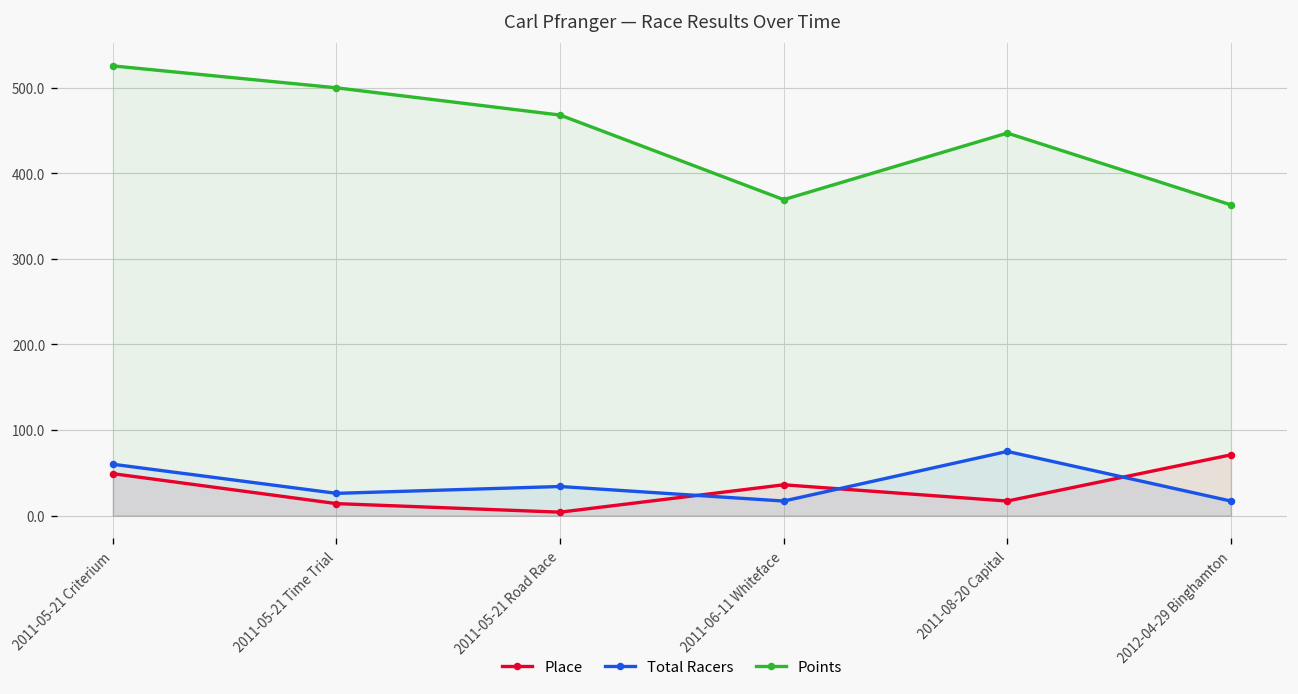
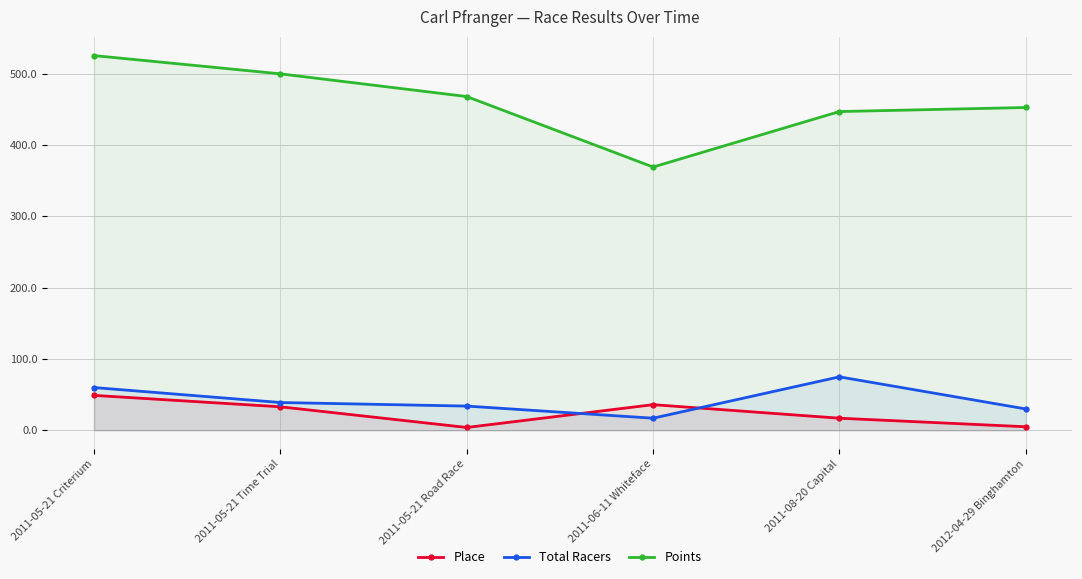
  {
    "Place": {
      "2011-05-21 Criterium": 50,
-     "2011-05-21 Time Trial": 10,
+     "2011-05-21 Time Trial": 30,
      "2011-05-21 Road Race": 0,
      "2011-06-11 Whiteface": 40,
      "2011-08-20 Capital": 20,
-     "2012-04-29 Binghamton": 70
+     "2012-04-29 Binghamton": 10
    },
    "Total Racers": {
      "2011-05-21 Criterium": 60,
-     "2011-05-21 Time Trial": 30,
+     "2011-05-21 Time Trial": 40,
      "2011-05-21 Road Race": 30,
      "2011-06-11 Whiteface": 20,
      "2011-08-20 Capital": 80,
-     "2012-04-29 Binghamton": 20
+     "2012-04-29 Binghamton": 30
    },
    "Points": {
      "2011-05-21 Criterium": 530,
      "2011-05-21 Time Trial": 500,
      "2011-05-21 Road Race": 470,
      "2011-06-11 Whiteface": 370,
      "2011-08-20 Capital": 450,
-     "2012-04-29 Binghamton": 360
+     "2012-04-29 Binghamton": 450
    }
  }
